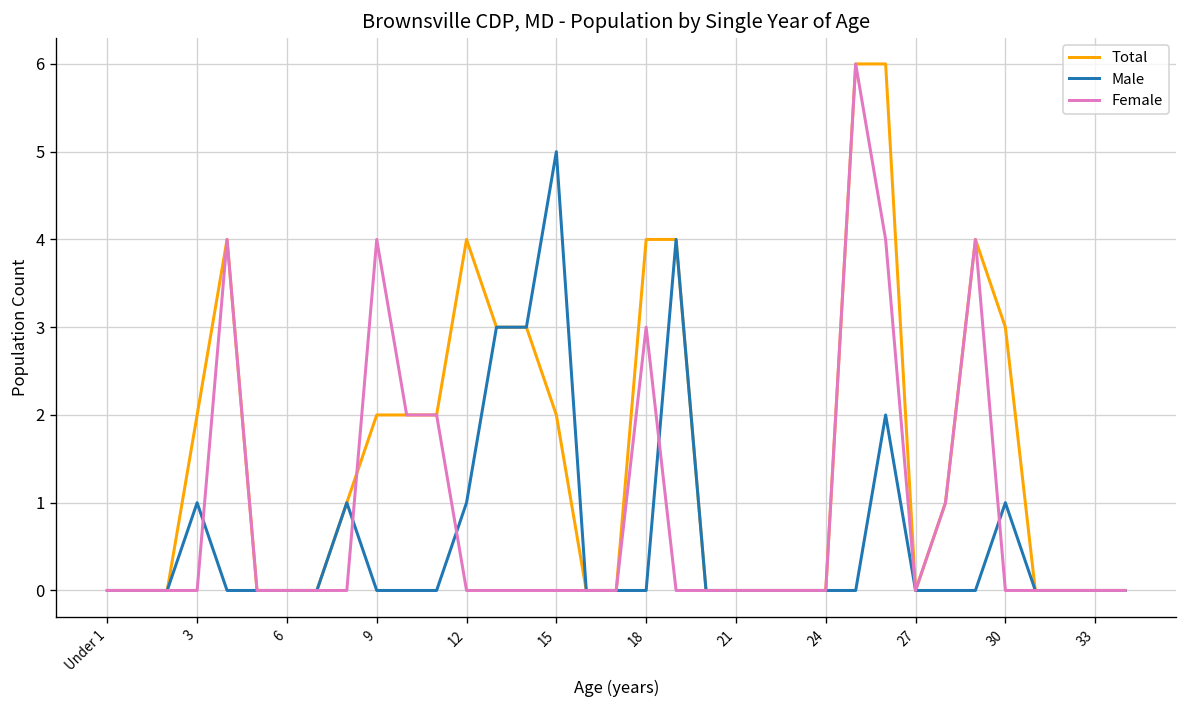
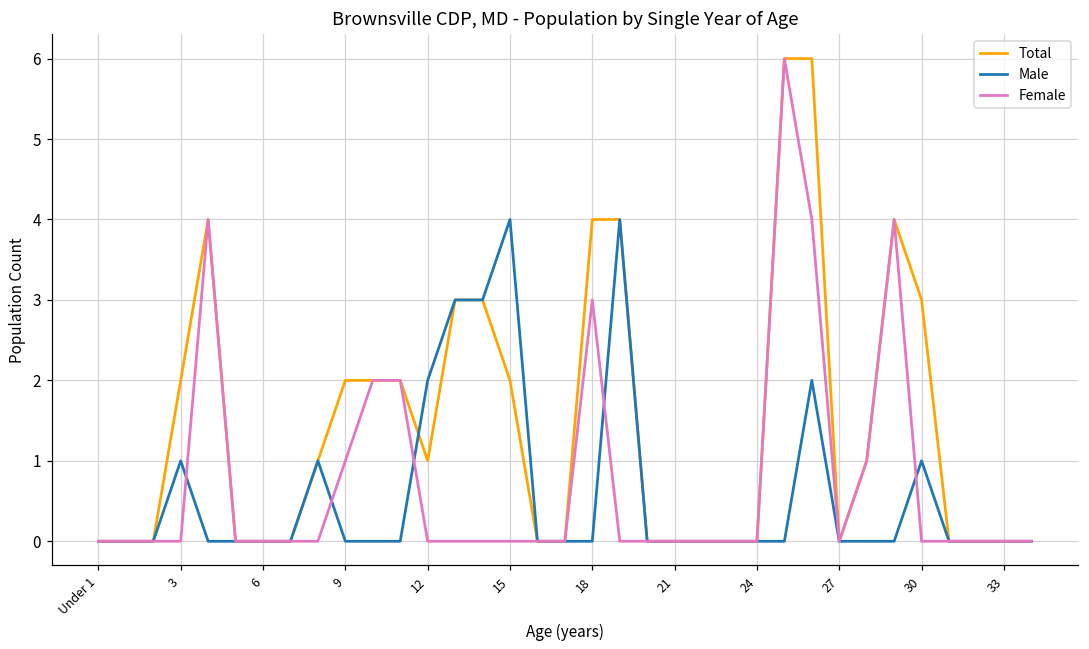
  {
    "Total": {
      "3": 2,
      "9": 2,
-     "12": 4,
+     "12": 1,
      "15": 2,
      "18": 4,
      "30": 3
    },
    "Male": {
      "3": 1,
      "9": 0,
-     "12": 1,
-     "15": 5,
+     "12": 2,
+     "15": 4,
      "18": 0,
      "30": 1
    },
    "Female": {
      "3": 0,
-     "9": 4,
+     "9": 1,
      "12": 0,
      "15": 0,
      "18": 3,
      "30": 0
    }
  }
